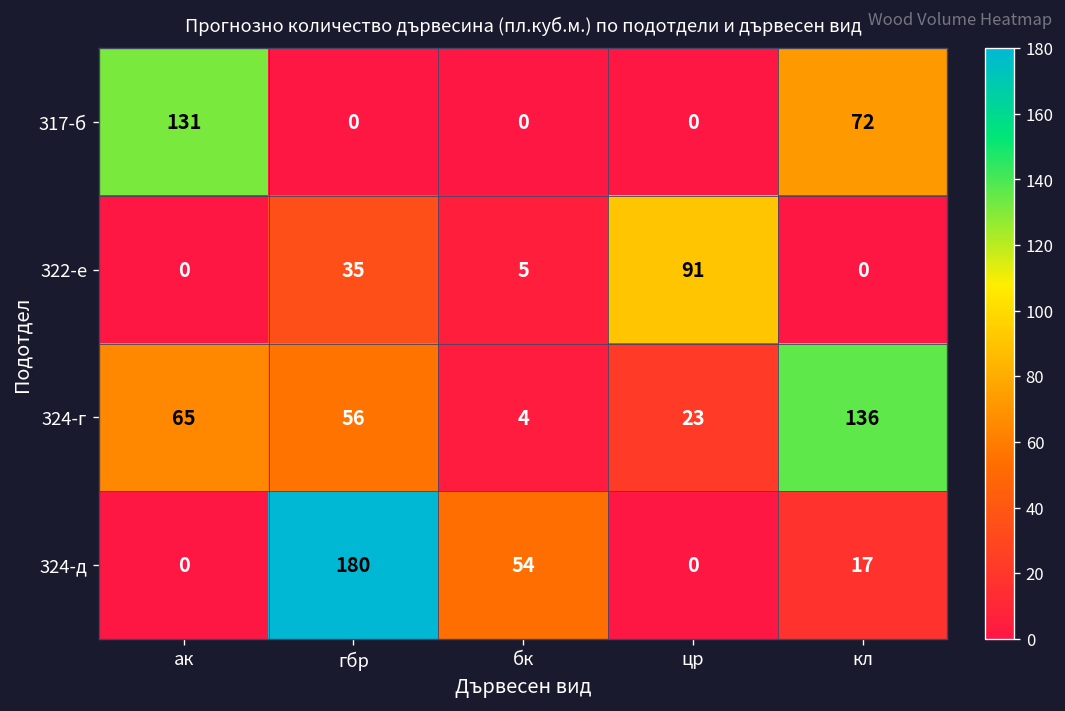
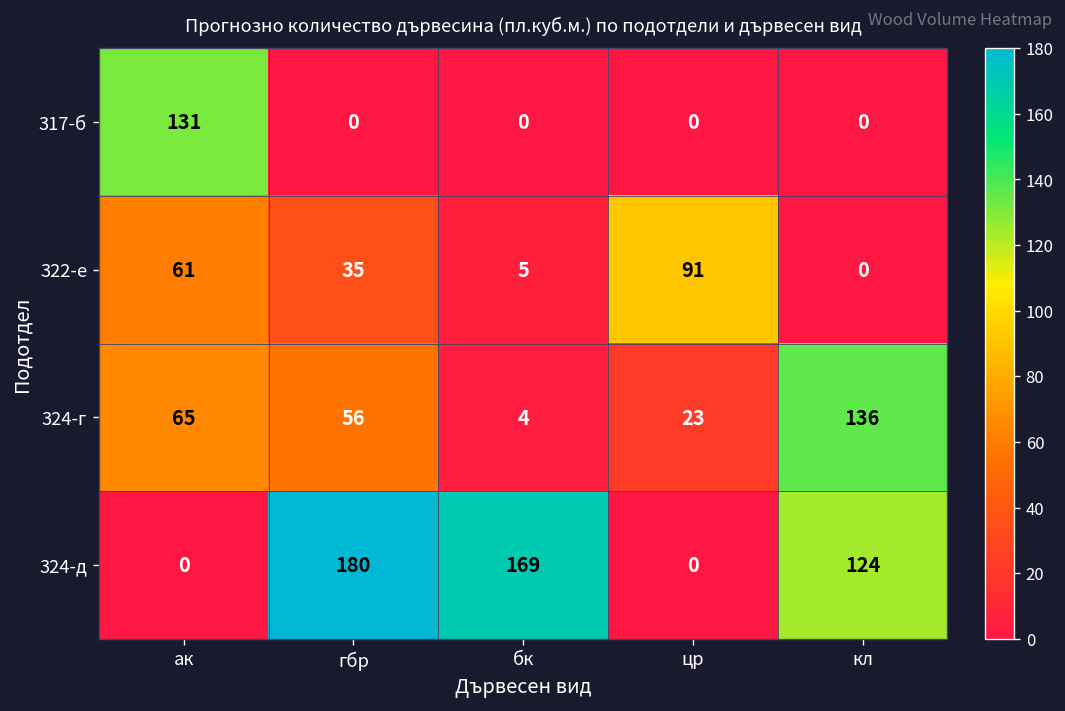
  {
    "317-б": {
      "ак": 131,
      "гбр": 0,
      "бк": 0,
      "цр": 0,
-     "кл": 72
+     "кл": 0
    },
    "322-е": {
-     "ак": 0,
+     "ак": 61,
      "гбр": 35,
      "бк": 5,
      "цр": 91,
      "кл": 0
    },
    "324-г": {
      "ак": 65,
      "гбр": 56,
      "бк": 4,
      "цр": 23,
      "кл": 136
    },
    "324-д": {
      "ак": 0,
      "гбр": 180,
-     "бк": 54,
+     "бк": 169,
      "цр": 0,
-     "кл": 17
+     "кл": 124
    }
  }
